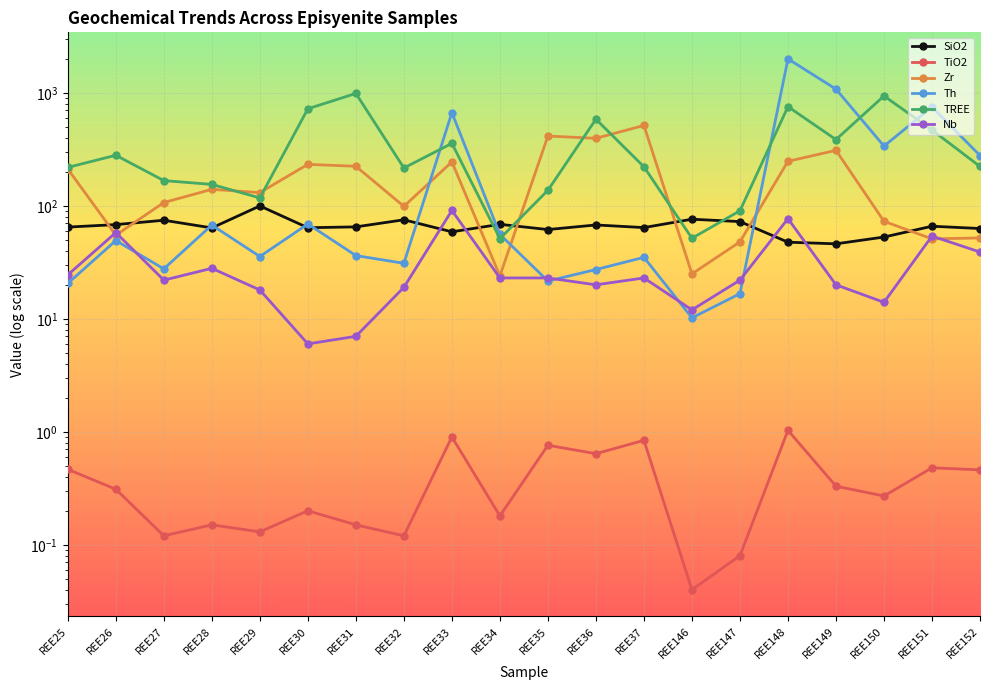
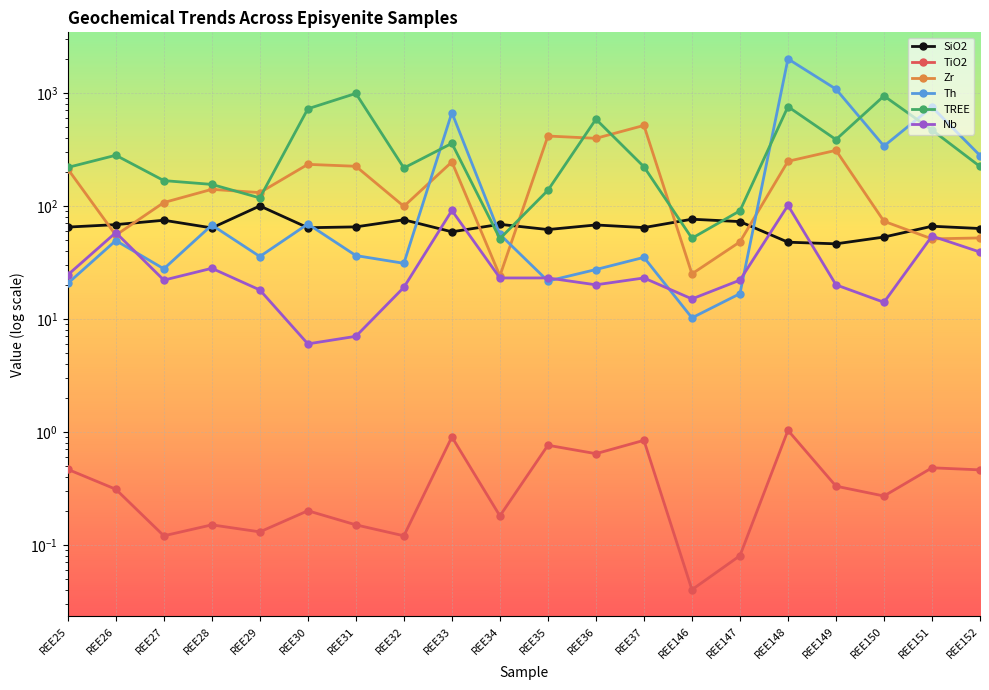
  {
    "SiO2": {
      "REE25": 60,
      "REE26": 70,
      "REE27": 70,
      "REE28": 60,
      "REE29": 100,
      "REE30": 60,
      "REE31": 70,
      "REE32": 80,
      "REE33": 60,
      "REE34": 70,
      "REE35": 60,
      "REE36": 70,
      "REE37": 60,
      "REE146": 80,
      "REE147": 70,
      "REE148": 48,
      "REE149": 46,
      "REE150": 50,
      "REE151": 70,
      "REE152": 60
    },
    "Th": {
      "REE25": 21,
      "REE26": 50,
      "REE27": 28,
      "REE28": 70,
      "REE29": 36,
      "REE30": 70,
      "REE31": 36,
      "REE32": 31,
      "REE33": 700,
      "REE34": 60,
      "REE35": 22,
      "REE36": 27,
      "REE37": 35,
      "REE146": 10,
      "REE147": 17,
      "REE148": 2000,
      "REE149": 1100,
      "REE150": 340,
      "REE152": 280
    },
    "TREE": {
      "REE26": 280,
      "REE27": 170,
      "REE28": 150,
      "REE29": 120,
      "REE30": 700,
      "REE31": 1000,
      "REE32": 220,
      "REE33": 360,
      "REE34": 50,
      "REE35": 140,
      "REE36": 600,
      "REE37": 220,
      "REE146": 50,
      "REE147": 90,
      "REE148": 800,
      "REE149": 390,
      "REE150": 900,
      "REE152": 220
    },
    "Nb": {
      "REE25": 25,
      "REE26": 60,
      "REE27": 22,
      "REE28": 28,
      "REE29": 18,
      "REE30": 6,
      "REE31": 7,
      "REE32": 19,
      "REE33": 90,
      "REE35": 23,
      "REE36": 20,
      "REE37": 23,
-     "REE146": 12,
+     "REE146": 15,
      "REE147": 22,
-     "REE148": 80,
+     "REE148": 100,
      "REE149": 20,
      "REE150": 14,
      "REE151": 50,
      "REE152": 39
    }
  }
